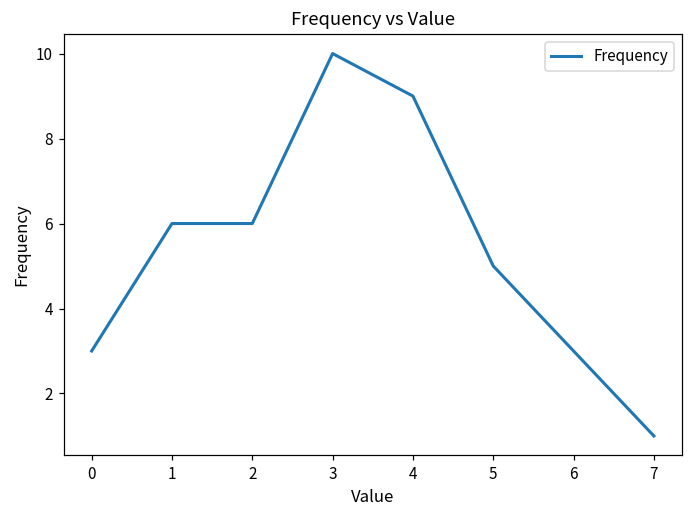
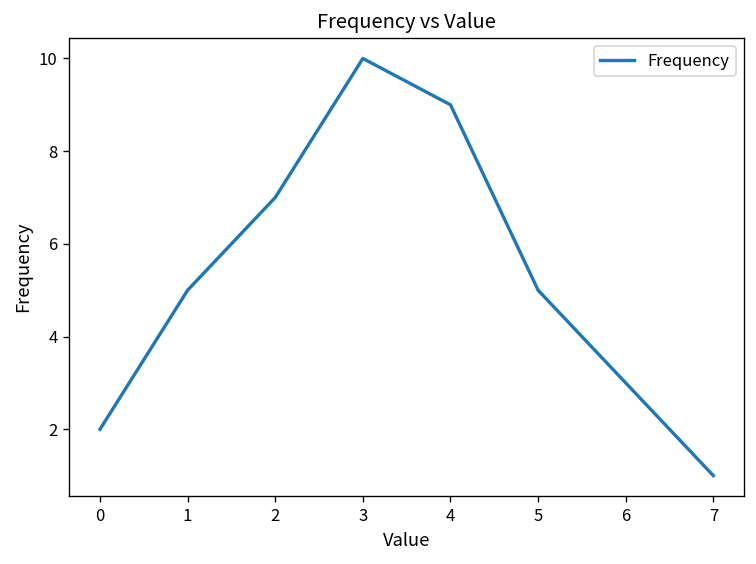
  {
-   "0": 3,
-   "1": 6,
-   "2": 6,
+   "0": 2,
+   "1": 5,
+   "2": 7,
    "3": 10,
    "4": 9,
    "5": 5,
    "6": 3,
    "7": 1
  }
